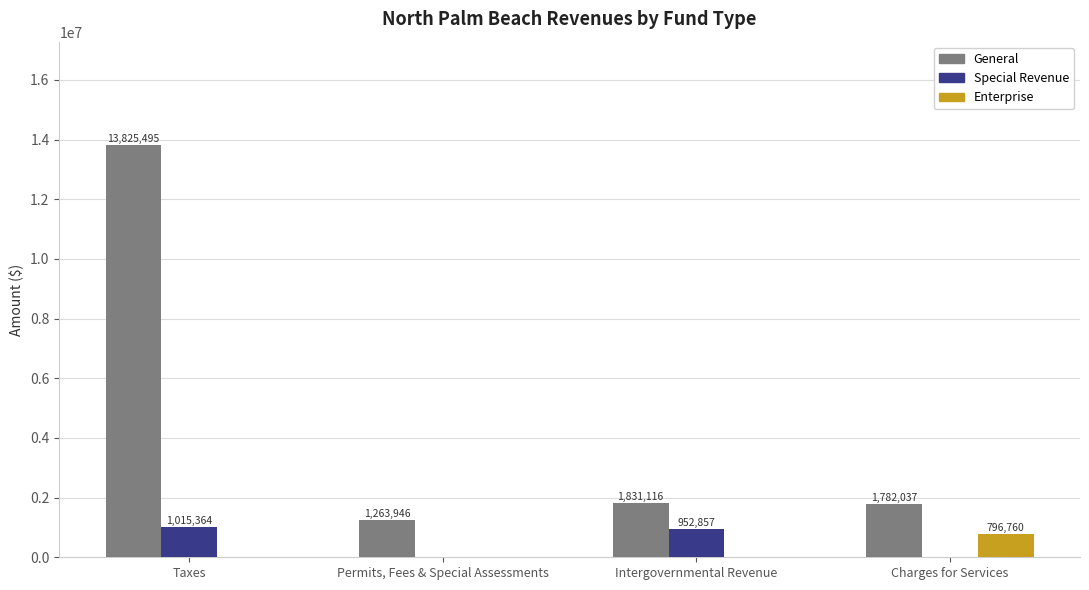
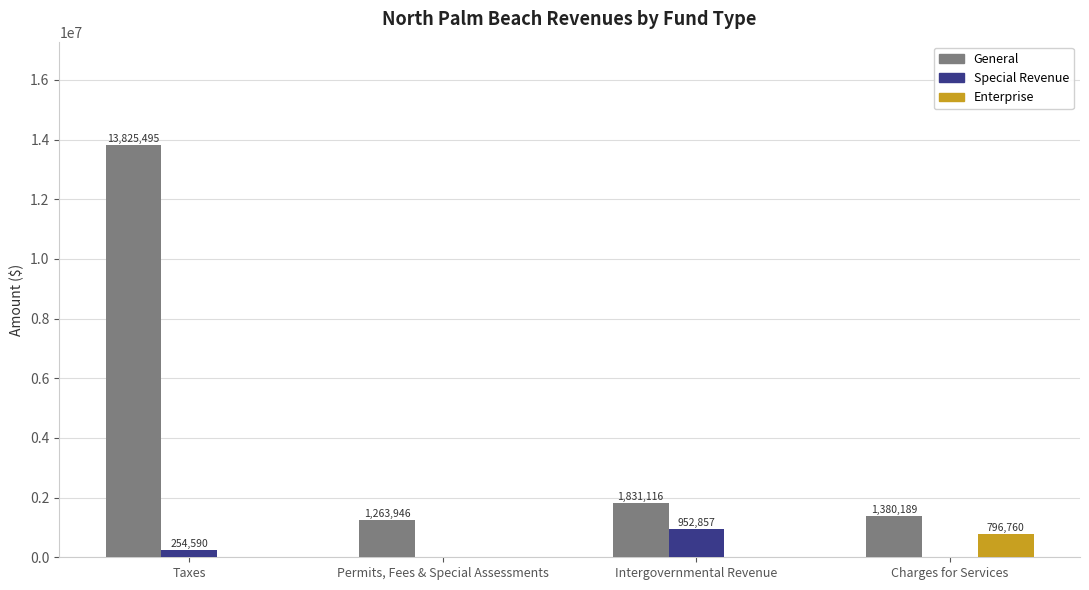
  {
    "General": {
      "Taxes": "13,825,495",
      "Permits, Fees & Special Assessments": "1,263,946",
      "Intergovernmental Revenue": "1,831,116",
-     "Charges for Services": "1,782,037"
+     "Charges for Services": "1,380,189"
    },
    "Special Revenue": {
-     "Taxes": "1,015,364",
+     "Taxes": "254,590",
      "Intergovernmental Revenue": "952,857"
    },
    "Enterprise": {
      "Charges for Services": "796,760"
    }
  }
